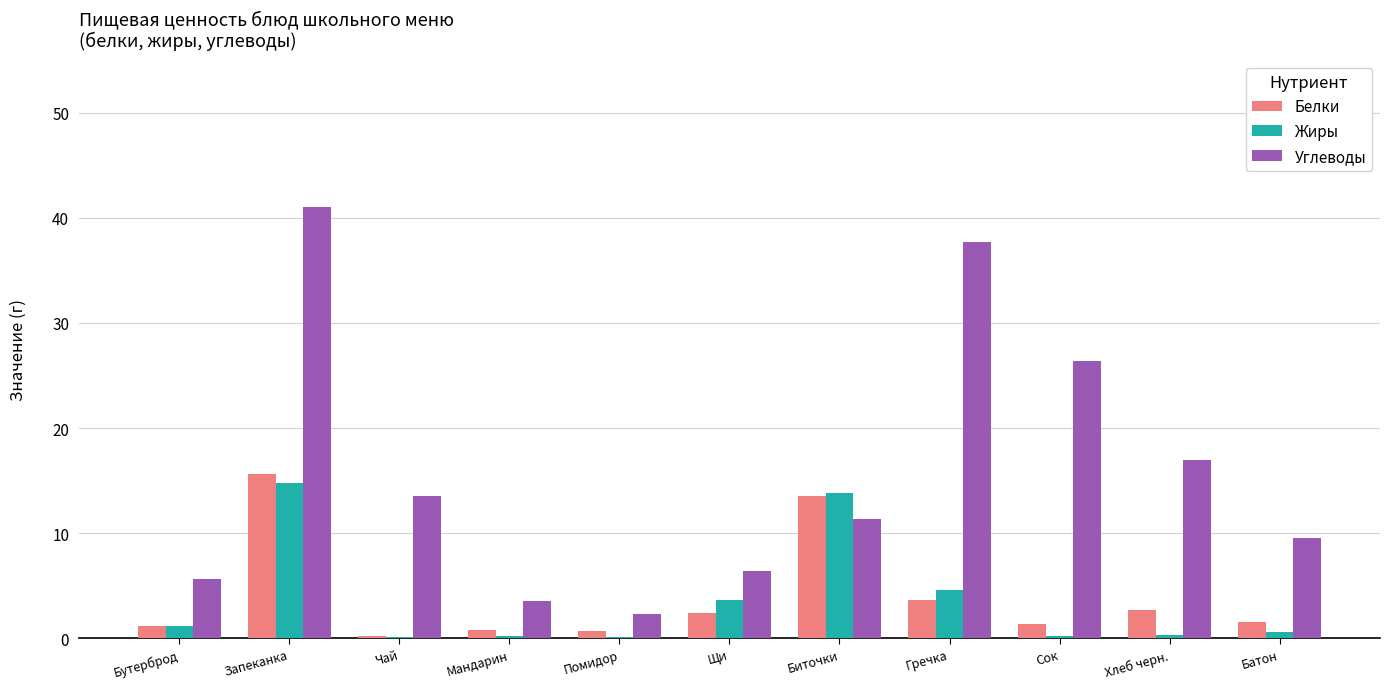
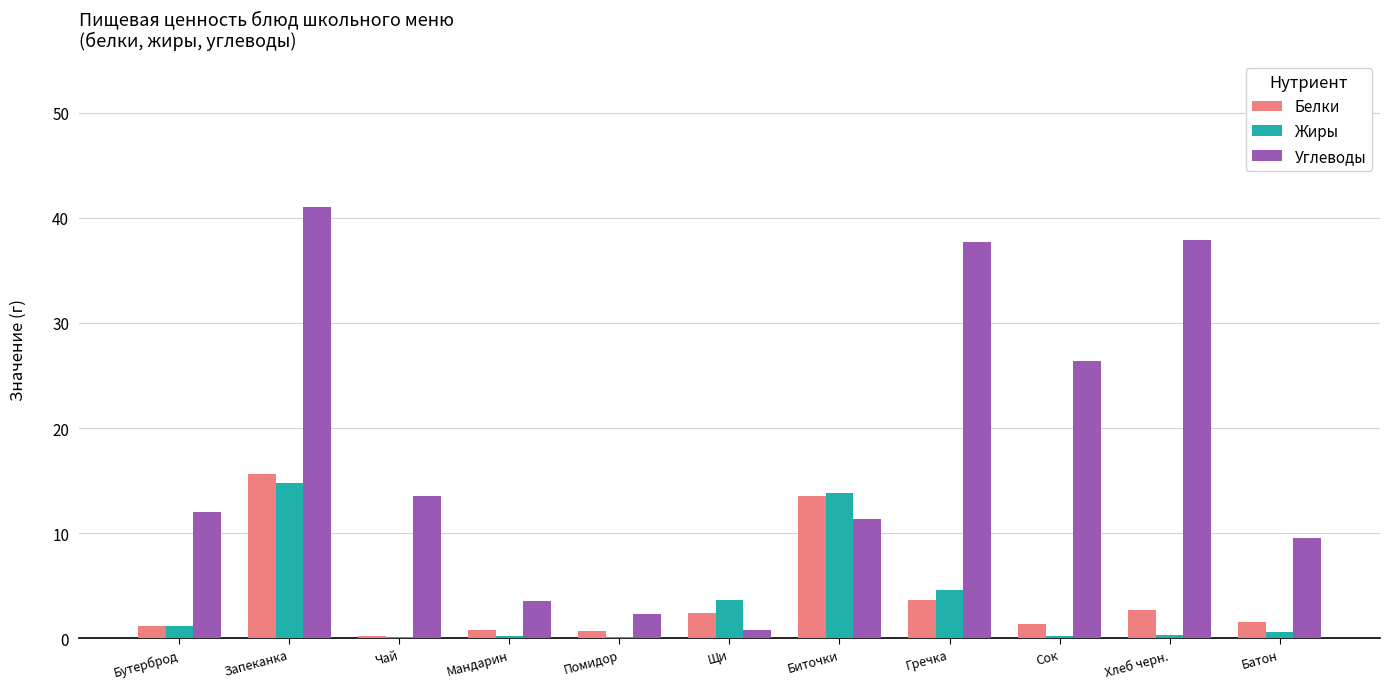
  {
    "Белки": {
      "Бутерброд": 1.2,
      "Запеканка": 15.6,
      "Мандарин": 0.8,
      "Помидор": 0.7,
      "Щи": 2.4,
      "Биточки": 13.5,
      "Гречка": 3.6,
      "Сок": 1.4,
      "Хлеб черн.": 2.7,
      "Батон": 1.5
    },
    "Жиры": {
      "Бутерброд": 1.2,
      "Запеканка": 14.8,
      "Щи": 3.6,
      "Биточки": 13.9,
      "Гречка": 4.6,
      "Хлеб черн.": 0.3,
      "Батон": 0.6
    },
    "Углеводы": {
-     "Бутерброд": 5.6,
+     "Бутерброд": 12.0,
      "Запеканка": 41.0,
      "Чай": 13.5,
      "Мандарин": 3.5,
      "Помидор": 2.3,
-     "Щи": 6.4,
+     "Щи": 0.8,
      "Биточки": 11.3,
      "Гречка": 37.7,
      "Сок": 26.4,
-     "Хлеб черн.": 17.0,
+     "Хлеб черн.": 37.9,
      "Батон": 9.6
    }
  }
